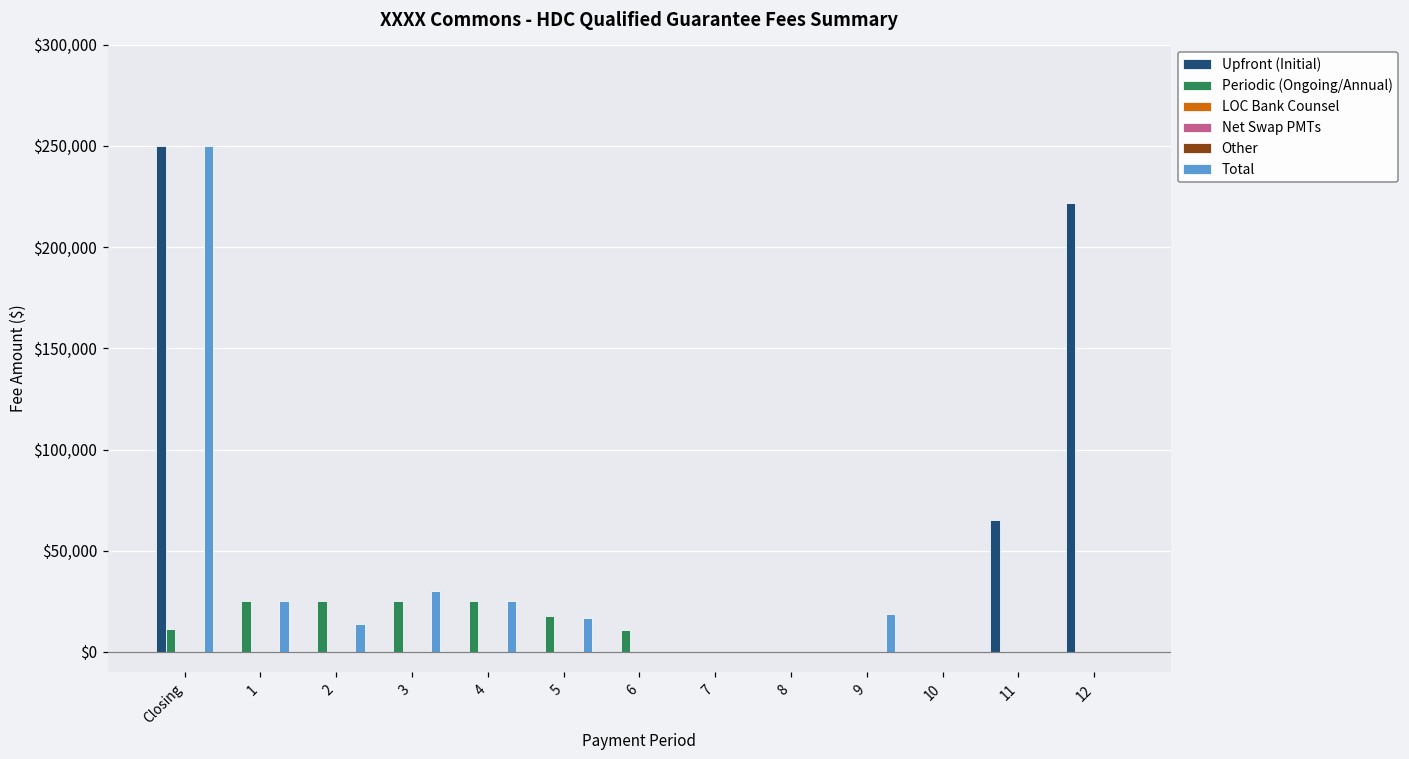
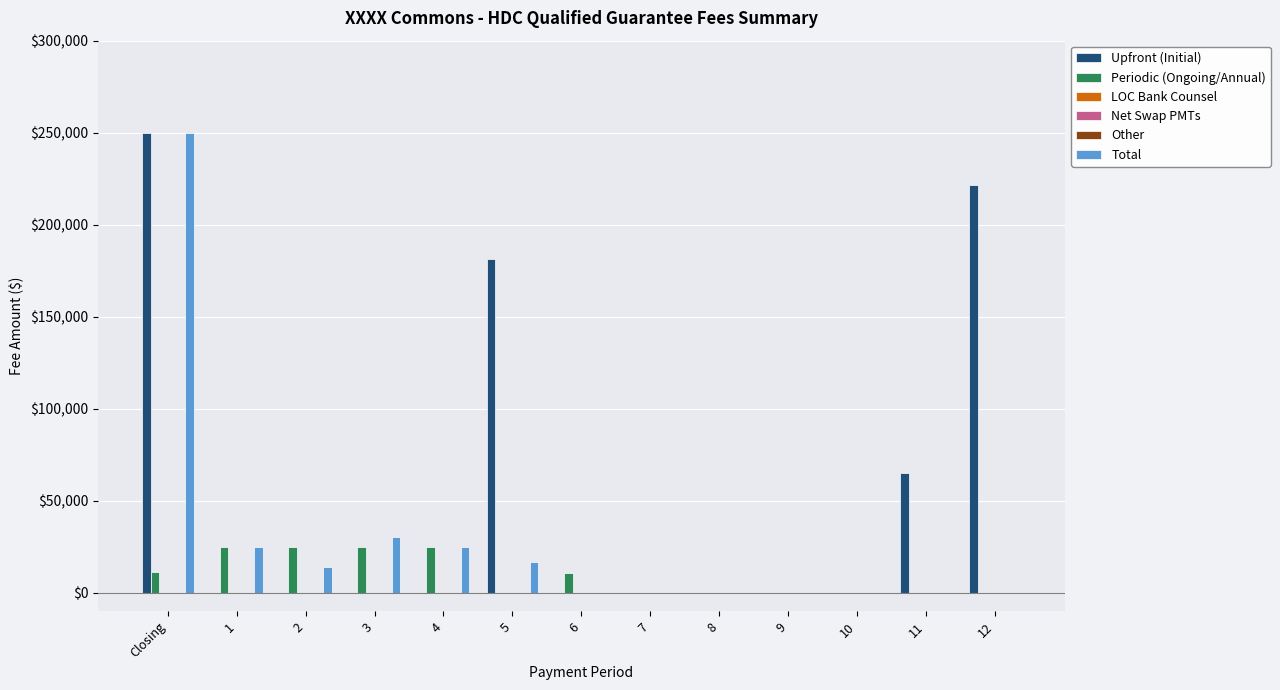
  {
    "Upfront (Initial)": {
      "Closing": "$250,000",
      "1": "$0",
      "2": "$0",
      "3": "$0",
      "4": "$0",
-     "5": "$0",
+     "5": "$181,000",
      "6": "$0",
      "7": "$0",
      "8": "$0",
      "9": "$0",
      "10": "$0",
      "11": "$65,000",
      "12": "$222,000"
    },
    "Periodic (Ongoing/Annual)": {
      "Closing": "$11,000",
      "1": "$25,000",
      "2": "$25,000",
      "3": "$25,000",
      "4": "$25,000",
-     "5": "$18,000",
+     "5": "$0",
      "6": "$11,000",
      "7": "$0",
      "8": "$0",
      "9": "$0",
      "10": "$0",
      "11": "$0",
      "12": "$0"
    },
    "LOC Bank Counsel": {
      "Closing": "$0",
      "1": "$0",
      "2": "$0",
      "3": "$0",
      "4": "$0",
      "5": "$0",
      "6": "$0",
      "7": "$0",
      "8": "$0",
      "9": "$0",
      "10": "$0",
      "11": "$0",
      "12": "$0"
    },
    "Net Swap PMTs": {
      "Closing": "$0",
      "1": "$0",
      "2": "$0",
      "3": "$0",
      "4": "$0",
      "5": "$0",
      "6": "$0",
      "7": "$0",
      "8": "$0",
      "9": "$0",
      "10": "$0",
      "11": "$0",
      "12": "$0"
    },
    "Other": {
      "Closing": "$0",
      "1": "$0",
      "2": "$0",
      "3": "$0",
      "4": "$0",
      "5": "$0",
      "6": "$0",
      "7": "$0",
      "8": "$0",
      "9": "$0",
      "10": "$0",
      "11": "$0",
      "12": "$0"
    },
    "Total": {
      "Closing": "$250,000",
      "1": "$25,000",
      "2": "$14,000",
      "3": "$30,000",
      "4": "$25,000",
      "5": "$17,000",
      "6": "$0",
      "7": "$0",
      "8": "$0",
-     "9": "$19,000",
+     "9": "$0",
      "10": "$0",
      "11": "$0",
      "12": "$0"
    }
  }
